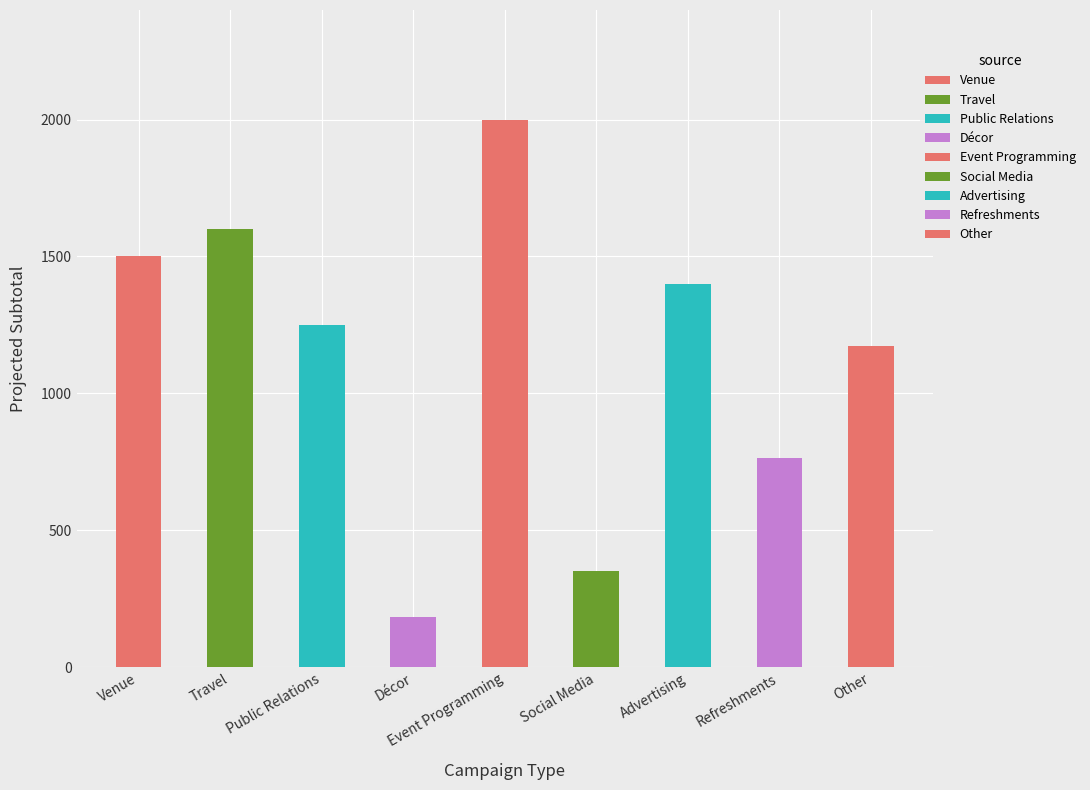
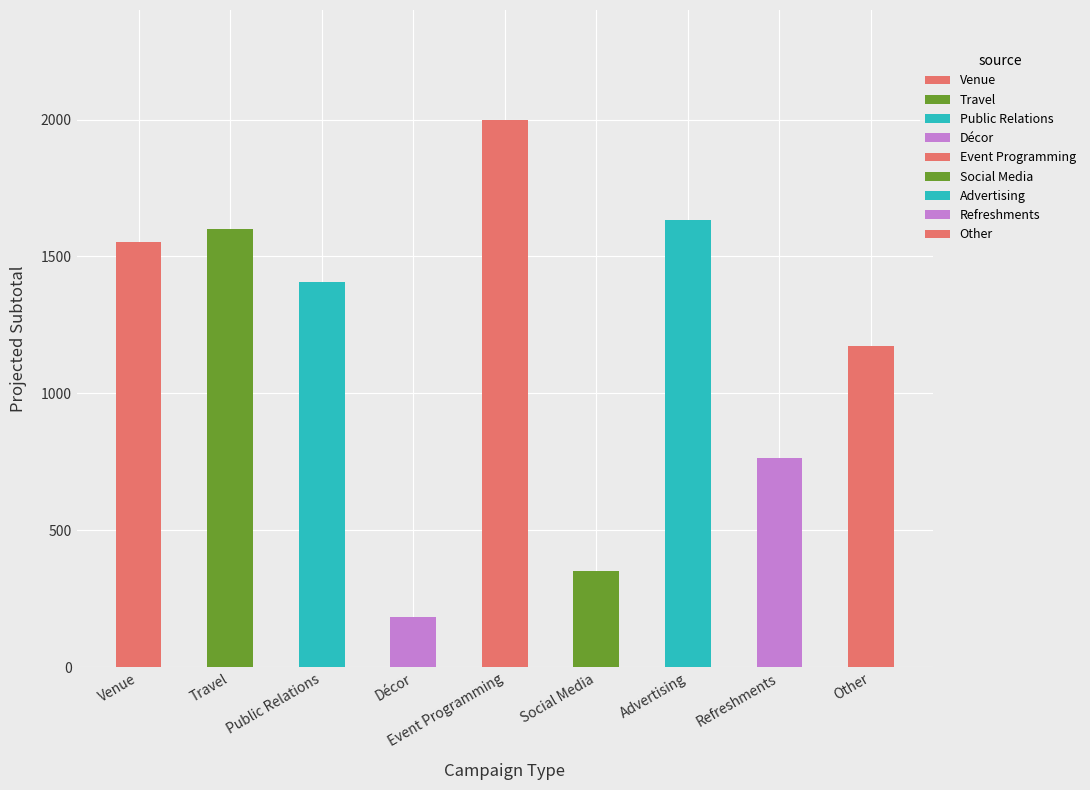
  {
-   "Venue": 1500,
+   "Venue": 1550,
    "Travel": 1600,
-   "Public Relations": 1250,
+   "Public Relations": 1410,
    "Décor": 190,
    "Event Programming": 2000,
    "Social Media": 350,
-   "Advertising": 1400,
+   "Advertising": 1640,
    "Refreshments": 760,
    "Other": 1170
  }
